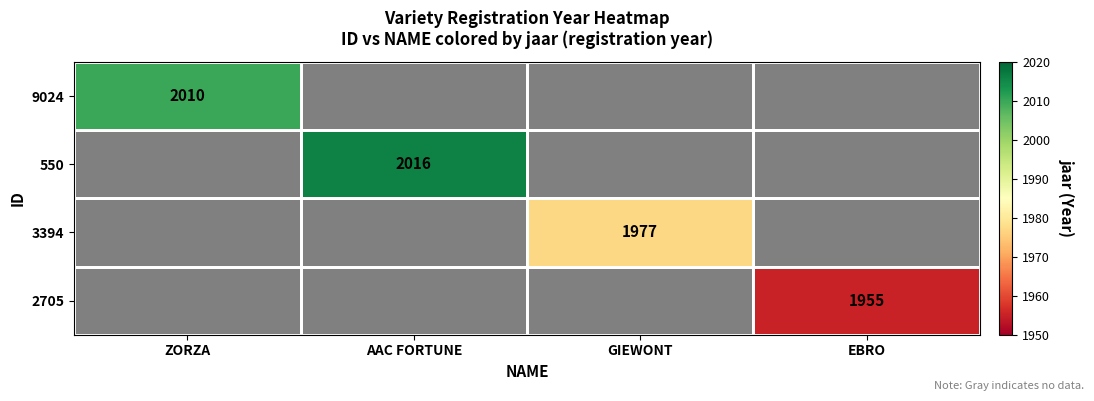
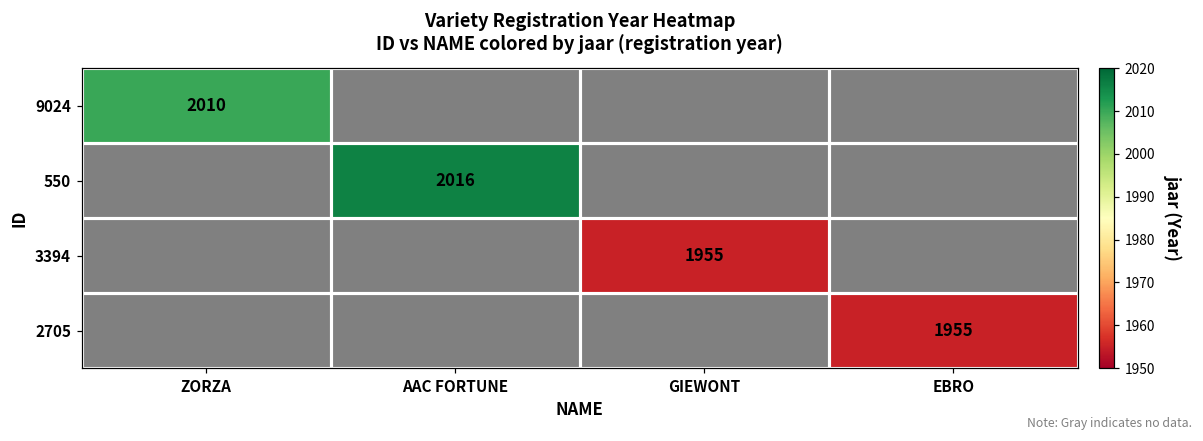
  {
    "9024": {
      "ZORZA": 2010
    },
    "550": {
      "AAC FORTUNE": 2016
    },
    "3394": {
-     "GIEWONT": 1977
+     "GIEWONT": 1955
    },
    "2705": {
      "EBRO": 1955
    }
  }
